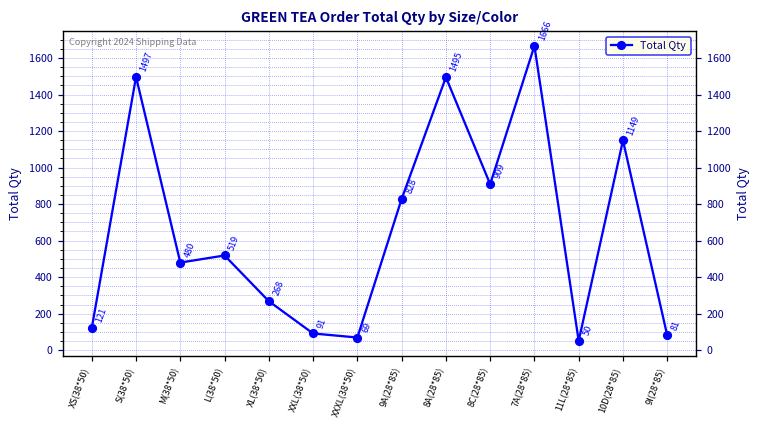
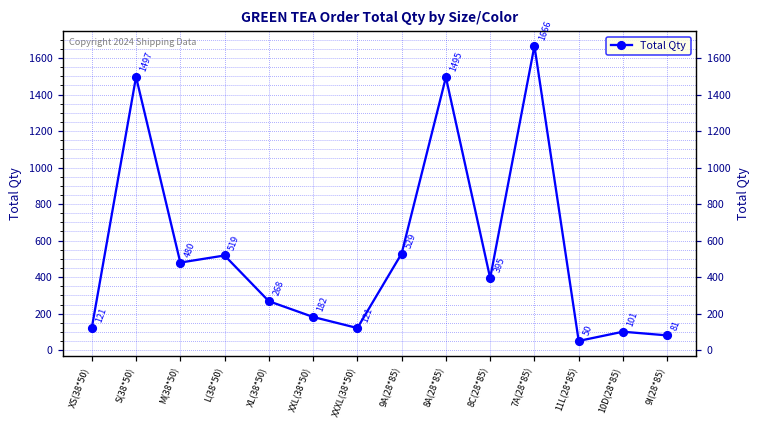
  {
    "XS(38*50)": 121,
    "S(38*50)": 1497,
    "M(38*50)": 480,
    "L(38*50)": 519,
    "XL(38*50)": 268,
-   "XXL(38*50)": 91,
-   "XXXL(38*50)": 69,
-   "9A(28*85)": 828,
+   "XXL(38*50)": 182,
+   "XXXL(38*50)": 121,
+   "9A(28*85)": 529,
    "8A(28*85)": 1495,
-   "8C(28*85)": 909,
+   "8C(28*85)": 395,
    "7A(28*85)": 1666,
    "11L(28*85)": 50,
-   "10D(28*85)": 1149,
+   "10D(28*85)": 101,
    "9I(28*85)": 81
  }
